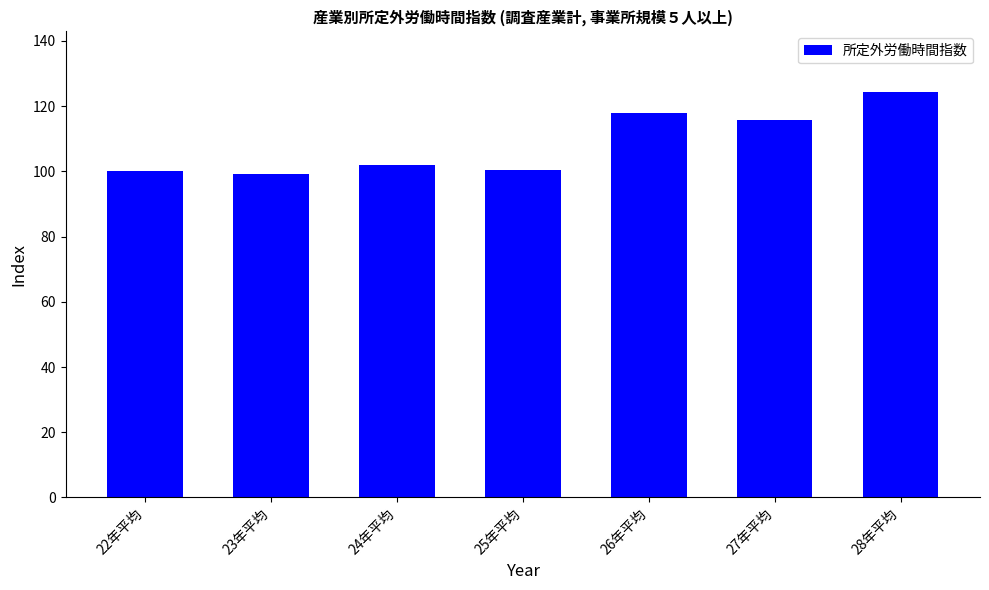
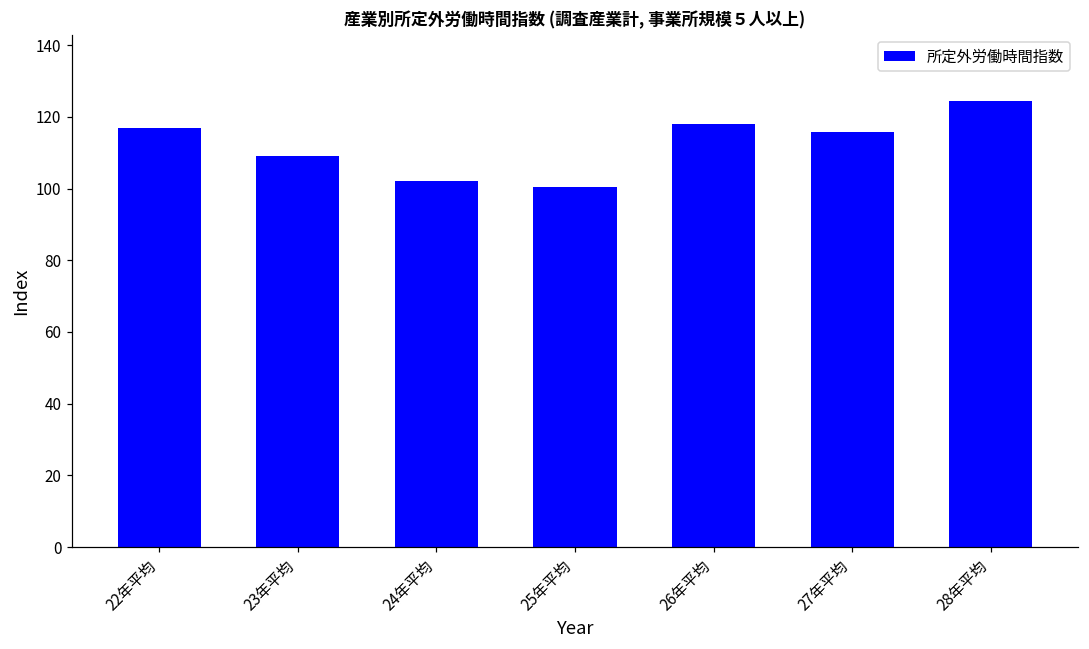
  {
-   "22年平均": 100,
-   "23年平均": 99,
+   "22年平均": 117,
+   "23年平均": 109,
    "24年平均": 102,
    "25年平均": 100,
    "26年平均": 118,
    "27年平均": 116,
    "28年平均": 124
  }
